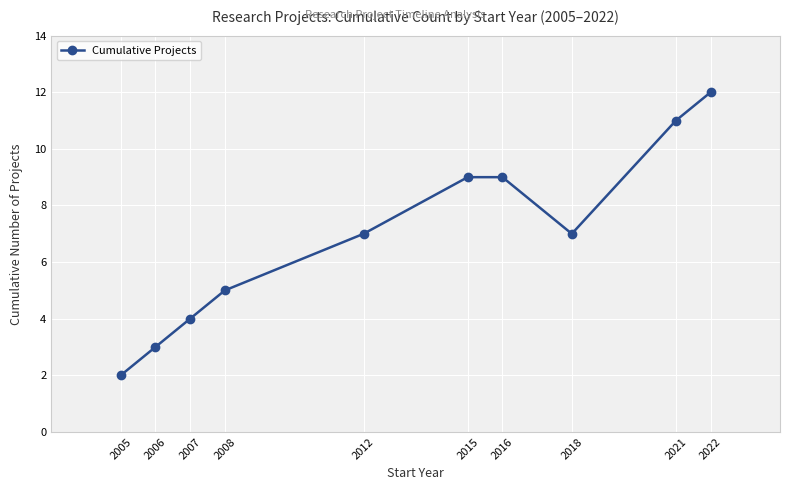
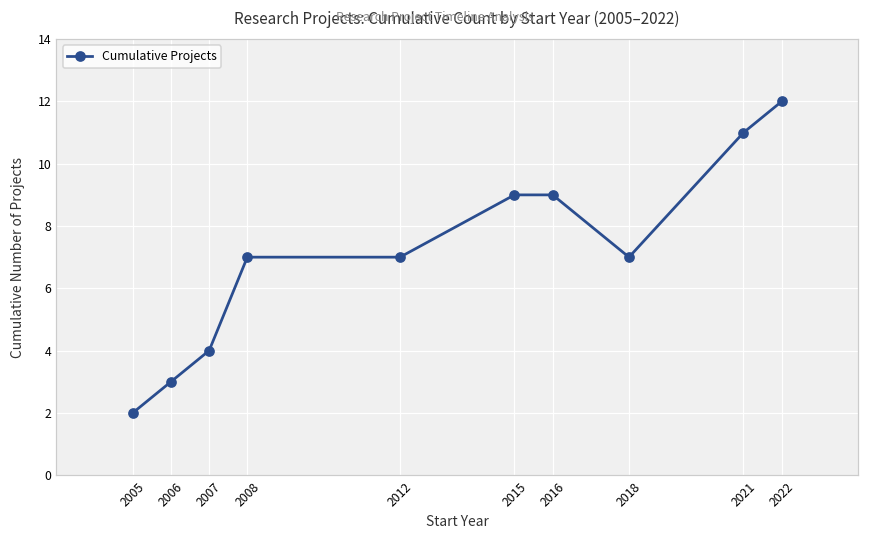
  {
    "2005": 2,
    "2006": 3,
    "2007": 4,
-   "2008": 5,
+   "2008": 7,
    "2012": 7,
    "2015": 9,
    "2016": 9,
    "2018": 7,
    "2021": 11,
    "2022": 12
  }
